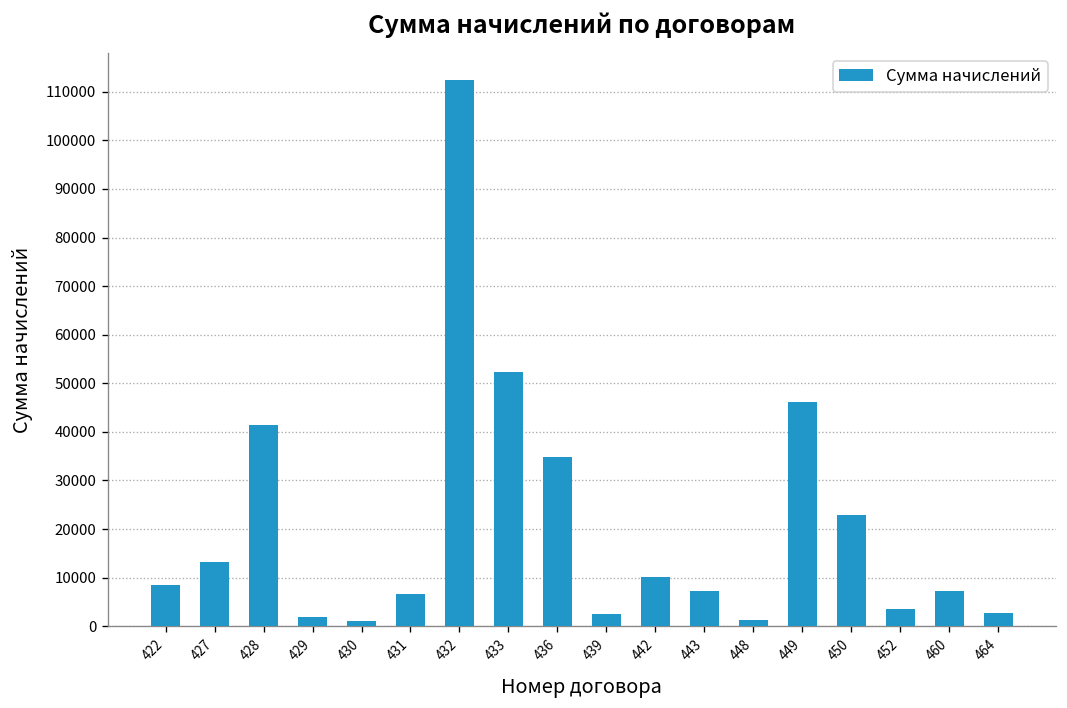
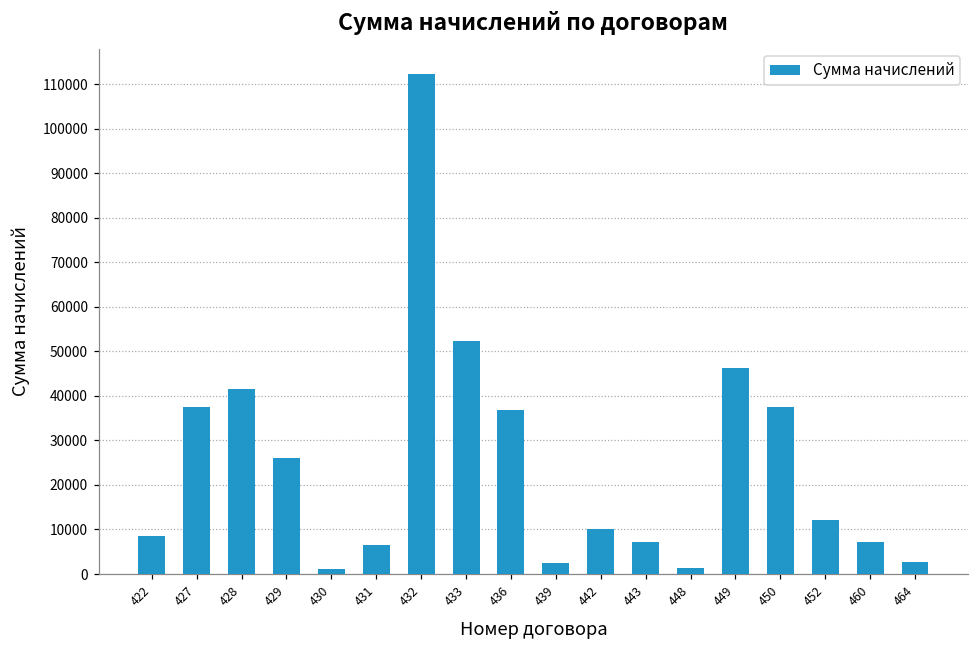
  {
    "422": 9000,
-   "427": 13000,
+   "427": 38000,
    "428": 41000,
-   "429": 2000,
+   "429": 26000,
    "430": 1000,
    "431": 7000,
    "432": 112000,
    "433": 52000,
-   "436": 35000,
+   "436": 37000,
    "439": 3000,
    "442": 10000,
    "443": 7000,
    "448": 1000,
    "449": 46000,
-   "450": 23000,
-   "452": 3000,
+   "450": 38000,
+   "452": 12000,
    "460": 7000,
    "464": 3000
  }
